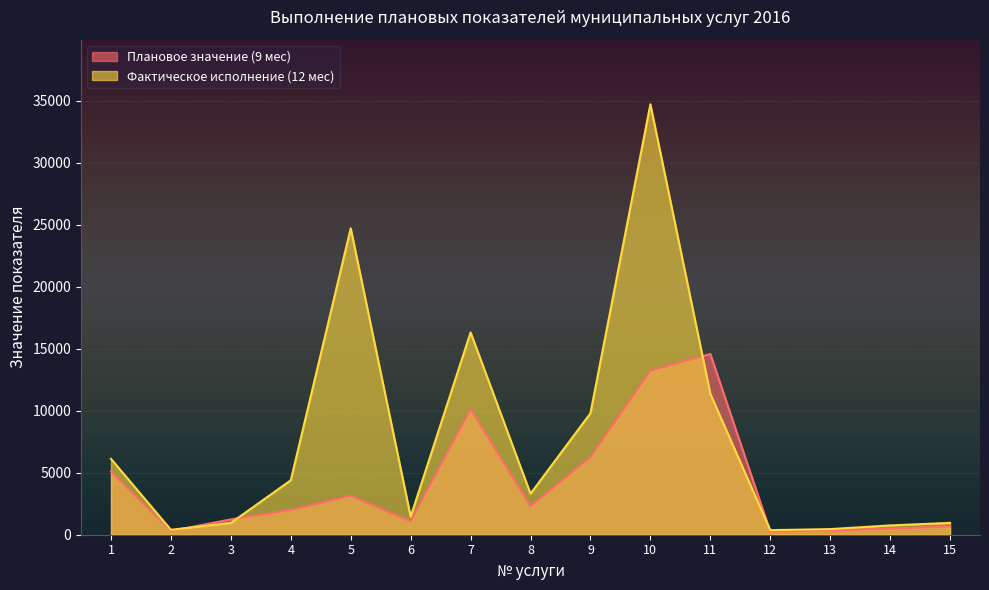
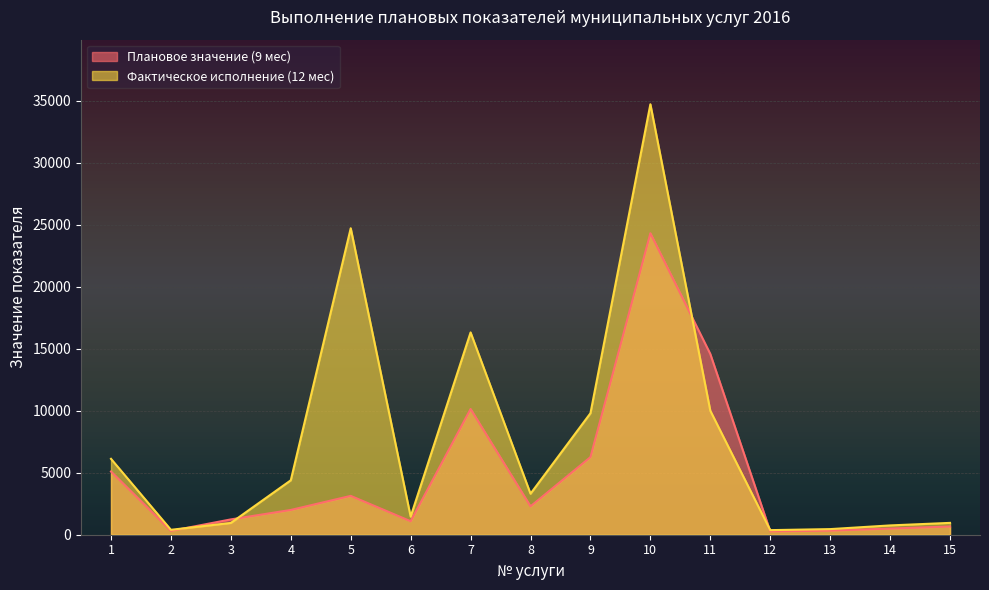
  {
    "Плановое значение (9 мес)": {
      "1": 5100,
      "3": 1200,
      "4": 2000,
      "5": 3100,
      "6": 1100,
      "7": 10100,
      "8": 2300,
      "9": 6300,
-     "10": 13200,
+     "10": 24300,
      "11": 14600,
      "14": 500,
      "15": 700
    },
    "Фактическое исполнение (12 мес)": {
      "1": 6100,
      "3": 1000,
      "4": 4400,
      "5": 24700,
      "6": 1500,
      "7": 16300,
      "8": 3300,
      "9": 9800,
      "10": 34700,
-     "11": 11400,
+     "11": 10000,
      "14": 800,
      "15": 1000
    }
  }
